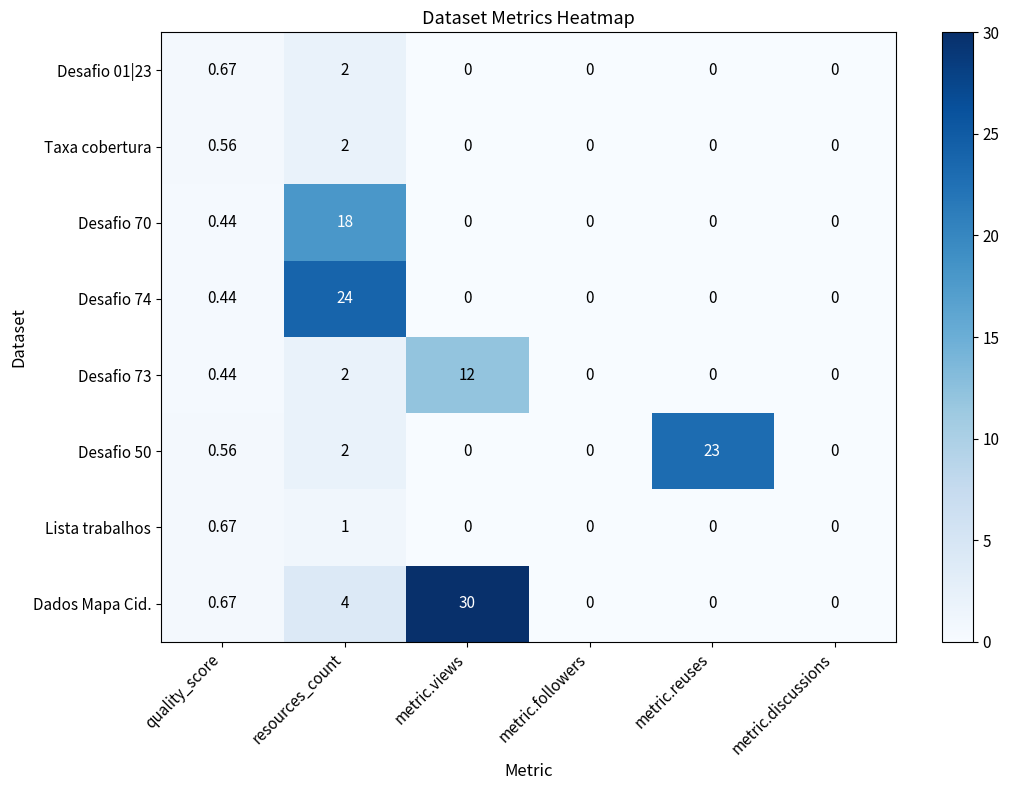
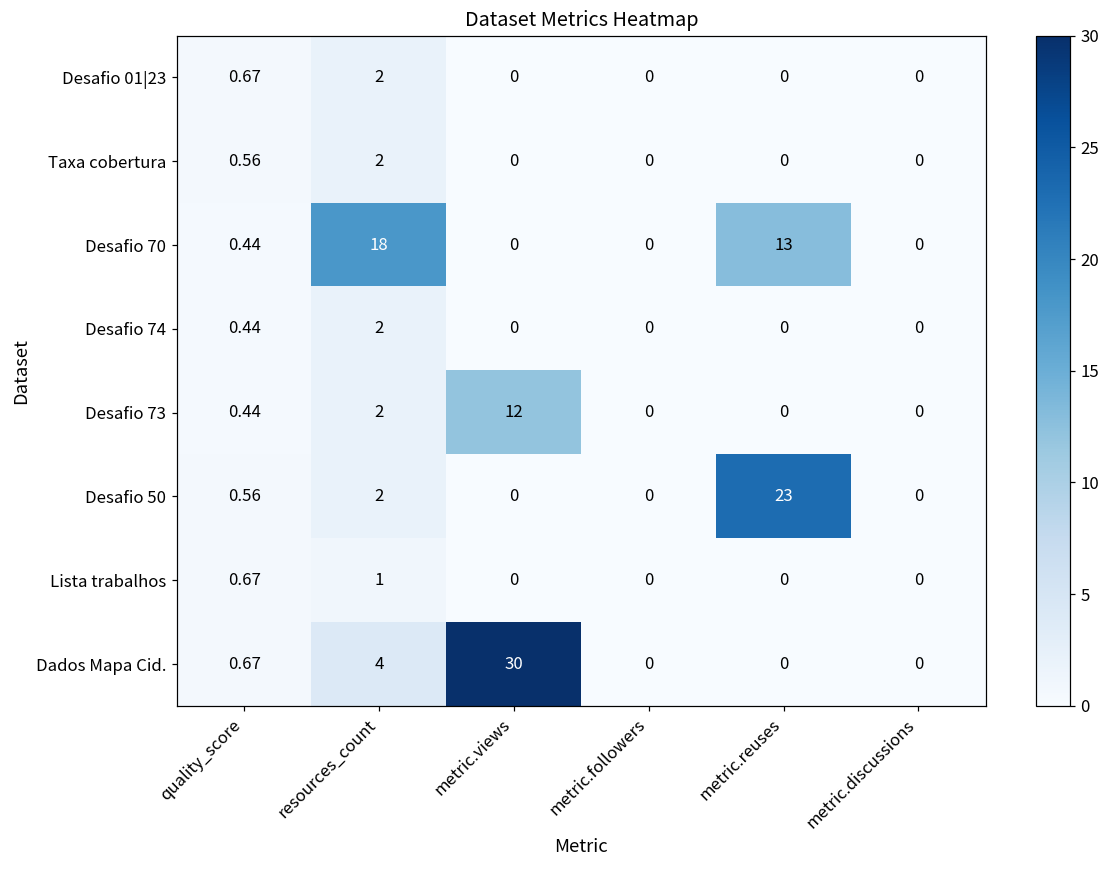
  {
    "Desafio 01|23": {
      "quality_score": 0.67,
      "resources_count": 2,
      "metric.views": 0,
      "metric.followers": 0,
      "metric.reuses": 0,
      "metric.discussions": 0
    },
    "Taxa cobertura": {
      "quality_score": 0.56,
      "resources_count": 2,
      "metric.views": 0,
      "metric.followers": 0,
      "metric.reuses": 0,
      "metric.discussions": 0
    },
    "Desafio 70": {
      "quality_score": 0.44,
      "resources_count": 18,
      "metric.views": 0,
      "metric.followers": 0,
-     "metric.reuses": 0,
+     "metric.reuses": 13,
      "metric.discussions": 0
    },
    "Desafio 74": {
      "quality_score": 0.44,
-     "resources_count": 24,
+     "resources_count": 2,
      "metric.views": 0,
      "metric.followers": 0,
      "metric.reuses": 0,
      "metric.discussions": 0
    },
    "Desafio 73": {
      "quality_score": 0.44,
      "resources_count": 2,
      "metric.views": 12,
      "metric.followers": 0,
      "metric.reuses": 0,
      "metric.discussions": 0
    },
    "Desafio 50": {
      "quality_score": 0.56,
      "resources_count": 2,
      "metric.views": 0,
      "metric.followers": 0,
      "metric.reuses": 23,
      "metric.discussions": 0
    },
    "Lista trabalhos": {
      "quality_score": 0.67,
      "resources_count": 1,
      "metric.views": 0,
      "metric.followers": 0,
      "metric.reuses": 0,
      "metric.discussions": 0
    },
    "Dados Mapa Cid.": {
      "quality_score": 0.67,
      "resources_count": 4,
      "metric.views": 30,
      "metric.followers": 0,
      "metric.reuses": 0,
      "metric.discussions": 0
    }
  }
